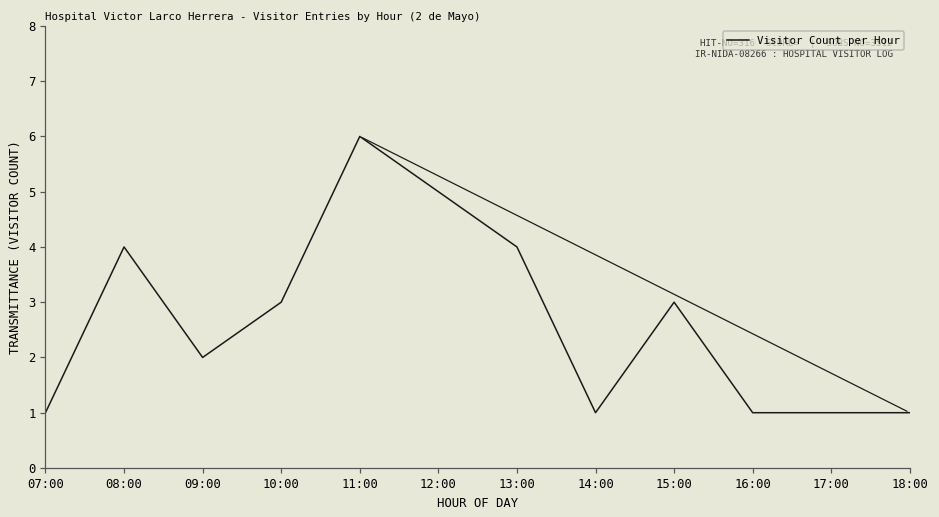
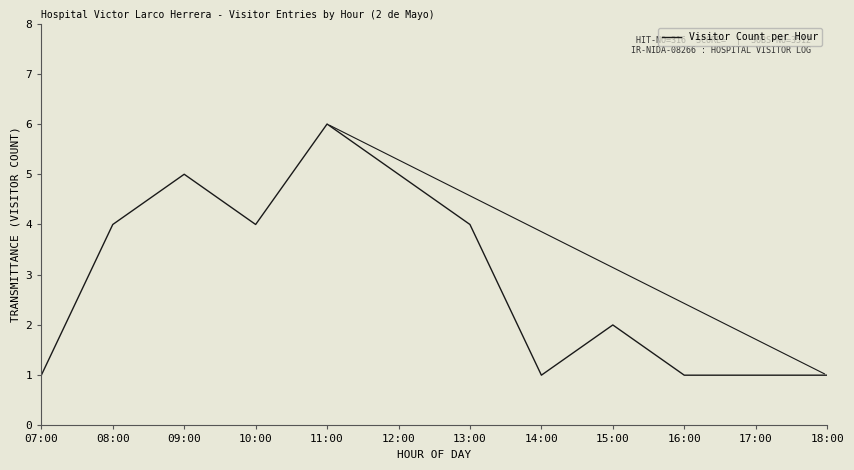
  {
    "07:00": 1,
    "08:00": 4,
-   "09:00": 2,
-   "10:00": 3,
+   "09:00": 5,
+   "10:00": 4,
    "11:00": 6,
    "12:00": 5,
    "13:00": 4,
    "14:00": 1,
-   "15:00": 3,
+   "15:00": 2,
    "16:00": 1,
    "17:00": 1,
    "18:00": 1
  }
